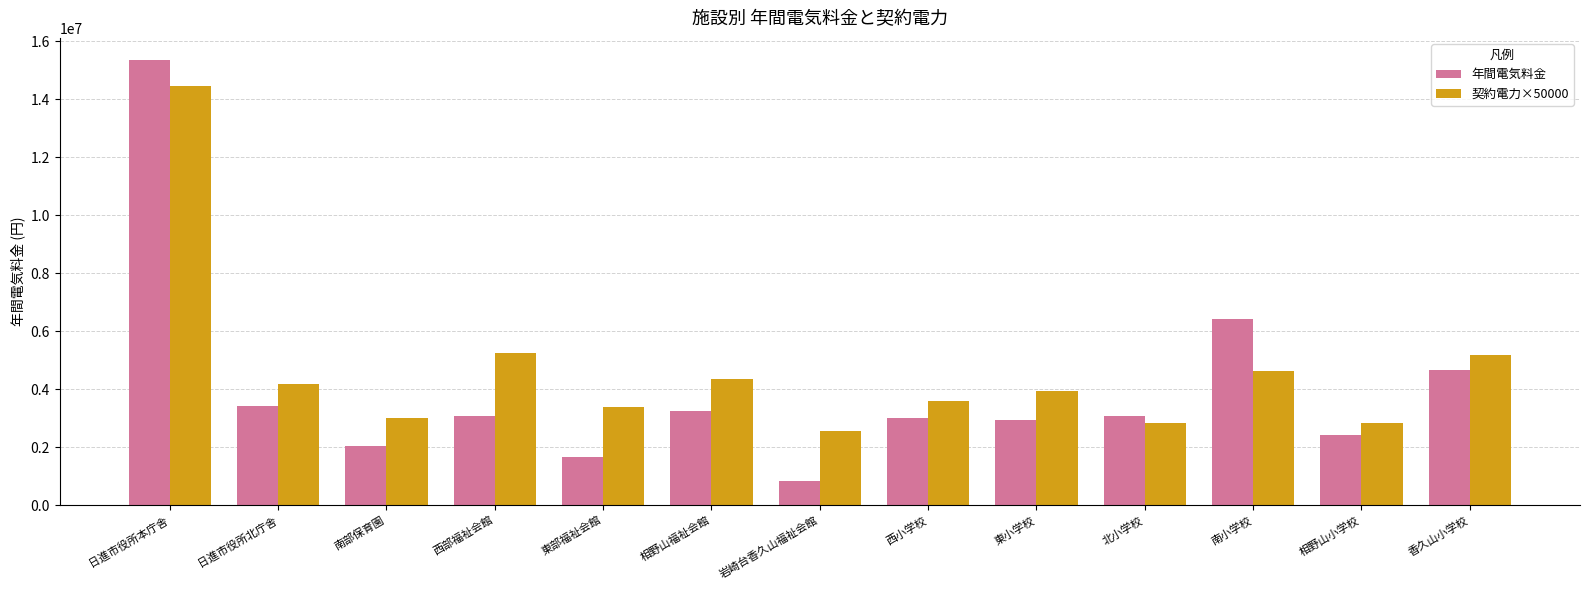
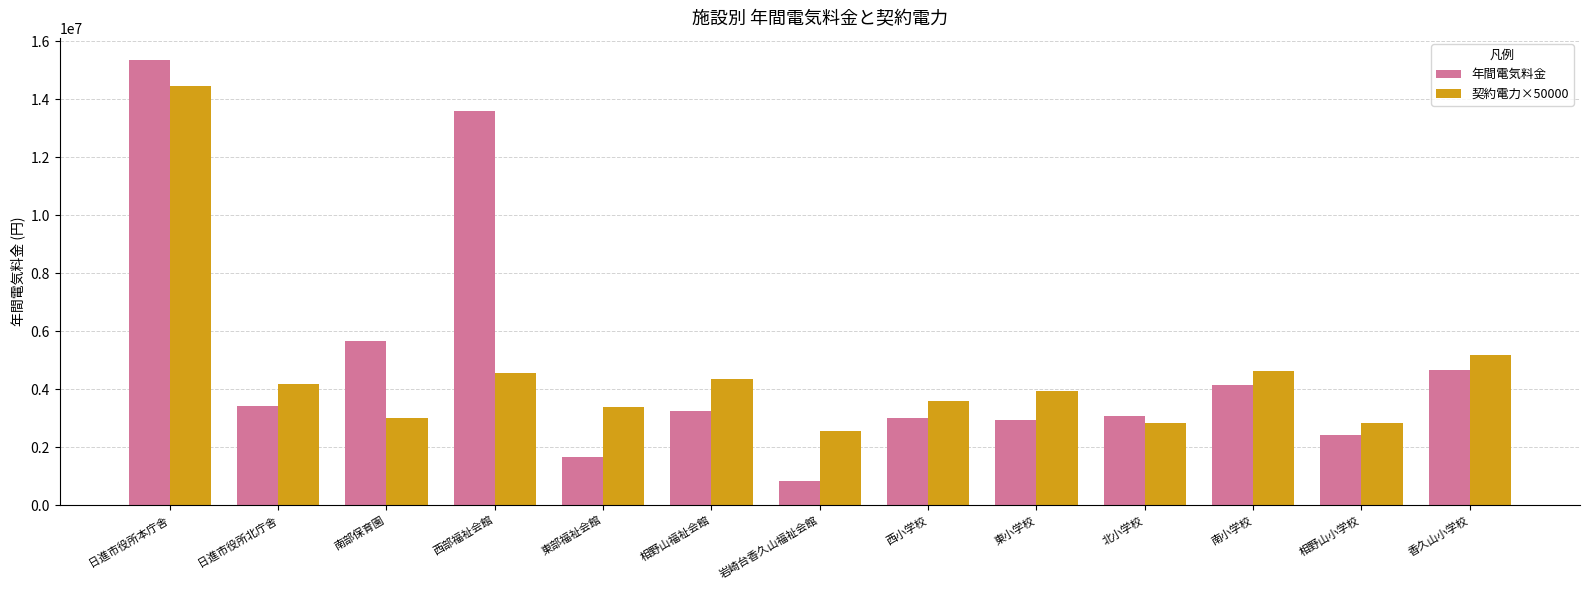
  {
    "年間電気料金": {
      "日進市役所本庁舎": 15400000,
      "日進市役所北庁舎": 3400000,
-     "南部保育園": 2000000,
-     "西部福祉会館": 3100000,
+     "南部保育園": 5700000,
+     "西部福祉会館": 13600000,
      "東部福祉会館": 1700000,
      "相野山福祉会館": 3300000,
      "岩崎台香久山福祉会館": 800000,
      "西小学校": 3000000,
      "東小学校": 2900000,
      "北小学校": 3100000,
-     "南小学校": 6400000,
+     "南小学校": 4100000,
      "相野山小学校": 2400000,
      "香久山小学校": 4700000
    },
    "契約電力×50000": {
      "日進市役所本庁舎": 14500000,
      "日進市役所北庁舎": 4200000,
      "南部保育園": 3000000,
-     "西部福祉会館": 5300000,
+     "西部福祉会館": 4600000,
      "東部福祉会館": 3400000,
      "相野山福祉会館": 4400000,
      "岩崎台香久山福祉会館": 2600000,
      "西小学校": 3600000,
      "東小学校": 4000000,
      "北小学校": 2900000,
      "南小学校": 4700000,
      "相野山小学校": 2900000,
      "香久山小学校": 5200000
    }
  }
